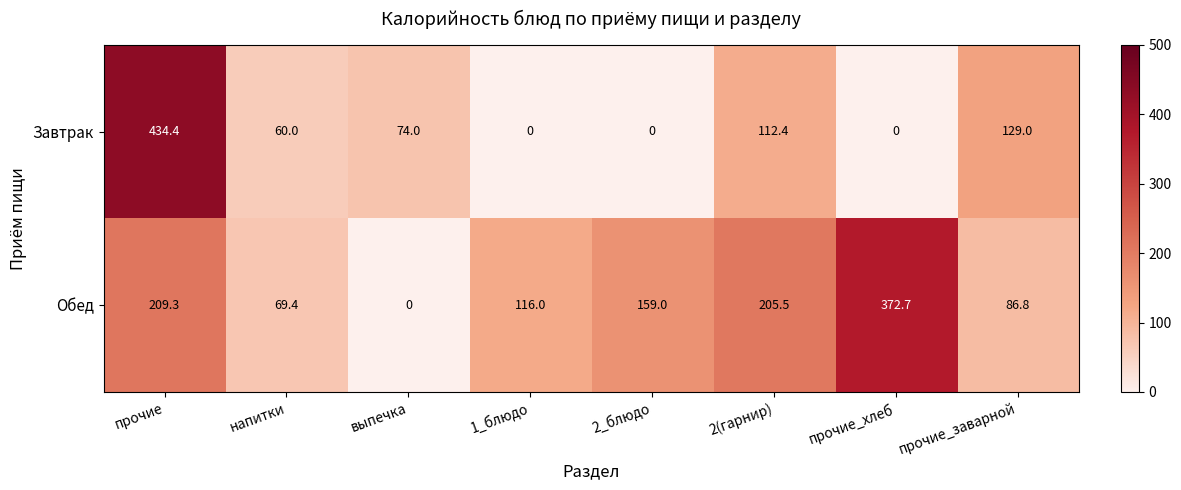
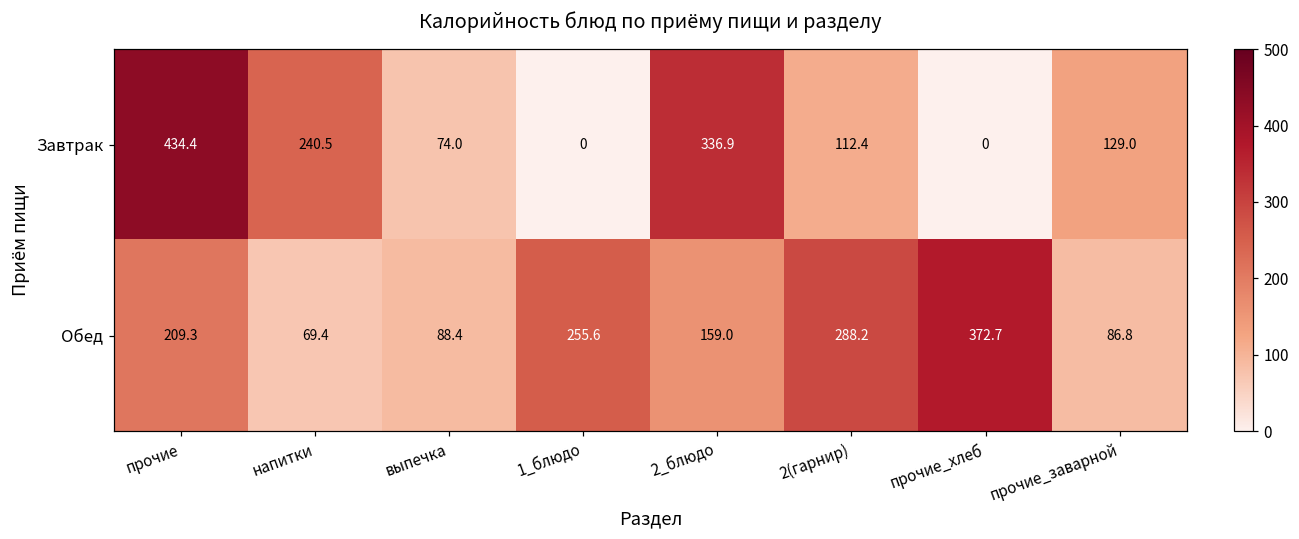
  {
    "Завтрак": {
      "прочие": 434.4,
-     "напитки": 60.0,
+     "напитки": 240.5,
      "выпечка": 74.0,
      "1_блюдо": 0,
-     "2_блюдо": 0,
+     "2_блюдо": 336.9,
      "2(гарнир)": 112.4,
      "прочие_хлеб": 0,
      "прочие_заварной": 129.0
    },
    "Обед": {
      "прочие": 209.3,
      "напитки": 69.4,
-     "выпечка": 0,
-     "1_блюдо": 116.0,
+     "выпечка": 88.4,
+     "1_блюдо": 255.6,
      "2_блюдо": 159.0,
-     "2(гарнир)": 205.5,
+     "2(гарнир)": 288.2,
      "прочие_хлеб": 372.7,
      "прочие_заварной": 86.8
    }
  }
